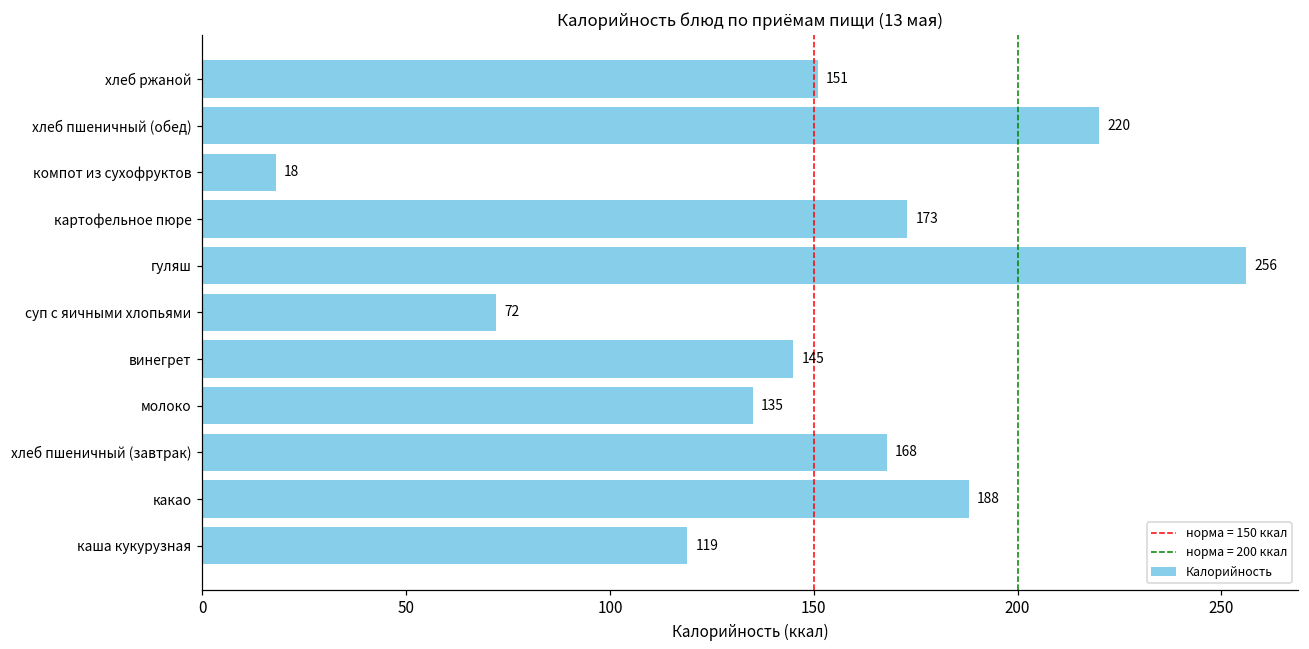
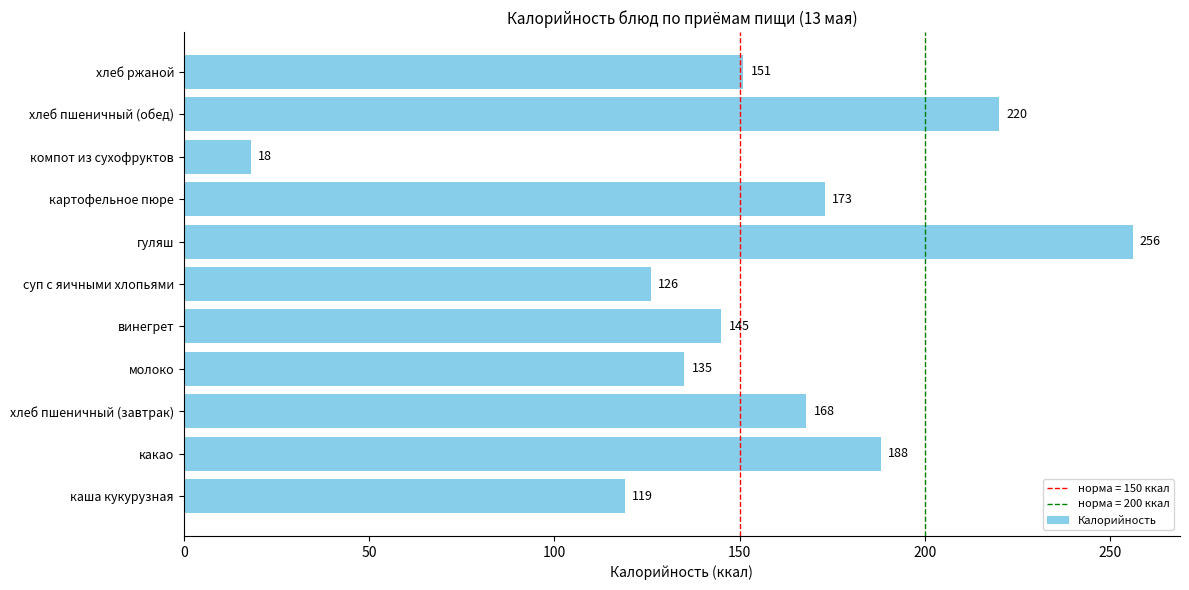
  {
    "хлеб ржаной": 151,
    "хлеб пшеничный (обед)": 220,
    "компот из сухофруктов": 18,
    "картофельное пюре": 173,
    "гуляш": 256,
-   "суп с яичными хлопьями": 72,
+   "суп с яичными хлопьями": 126,
    "винегрет": 145,
    "молоко": 135,
    "хлеб пшеничный (завтрак)": 168,
    "какао": 188,
    "каша кукурузная": 119
  }
